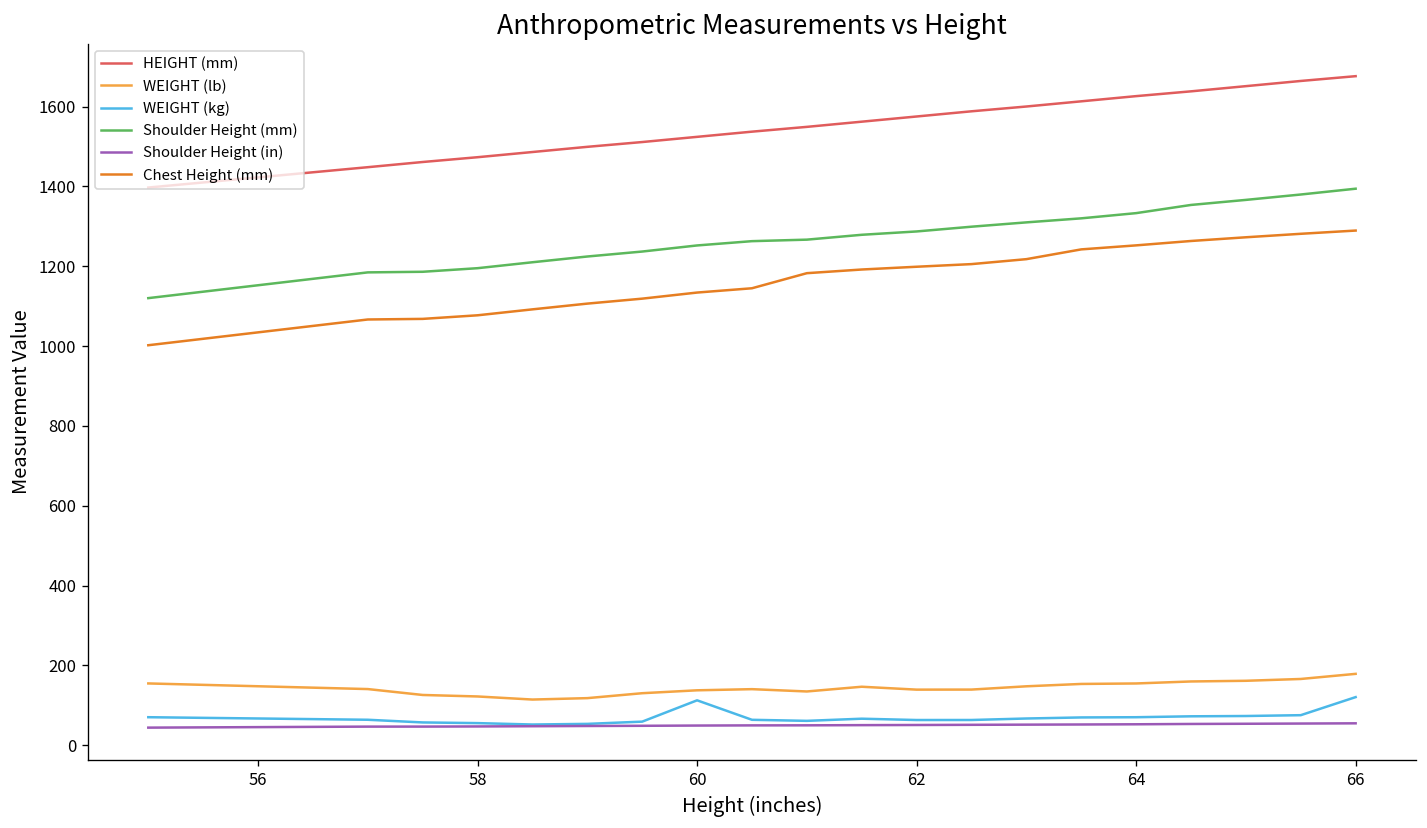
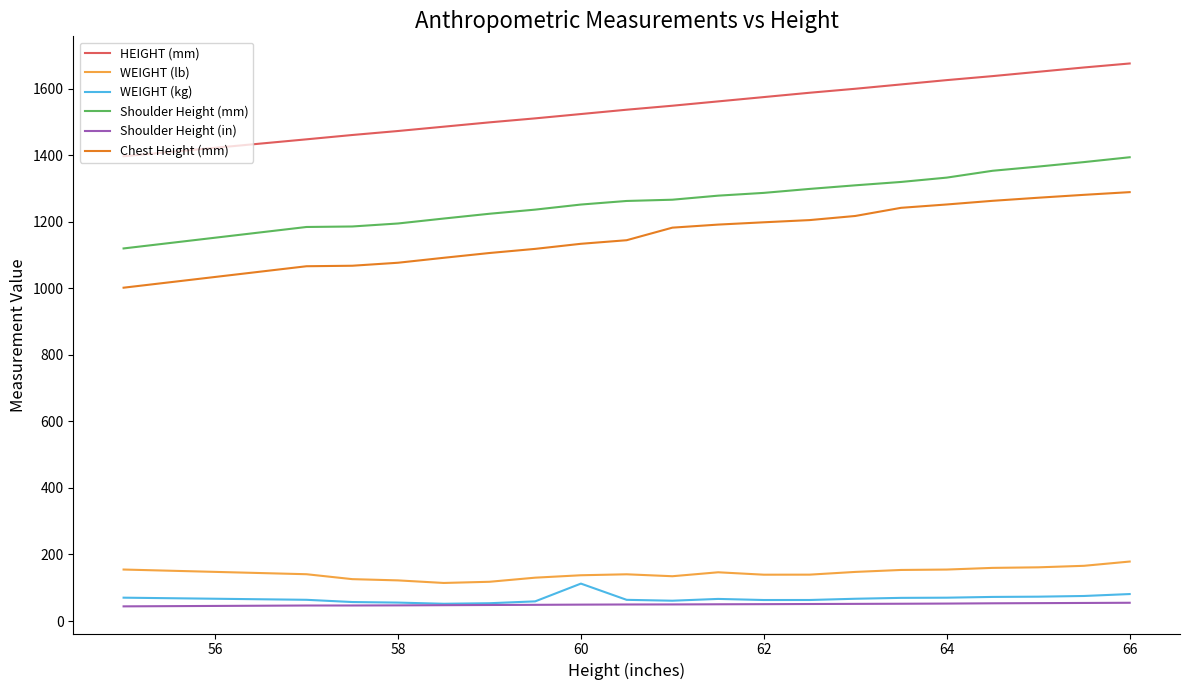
  {
    "HEIGHT (mm)": {
      "58": 1470,
      "60": 1520,
      "62": 1580,
      "64": 1630,
      "66": 1680
    },
    "WEIGHT (kg)": {
      "58": 60,
      "60": 110,
      "62": 60,
      "64": 70,
-     "66": 120
+     "66": 80
    },
    "Shoulder Height (mm)": {
      "58": 1200,
      "60": 1250,
      "62": 1290,
      "64": 1330,
      "66": 1390
    },
    "Shoulder Height (in)": {
      "58": 50,
      "60": 50,
      "62": 50,
      "64": 50,
      "66": 50
    }
  }
